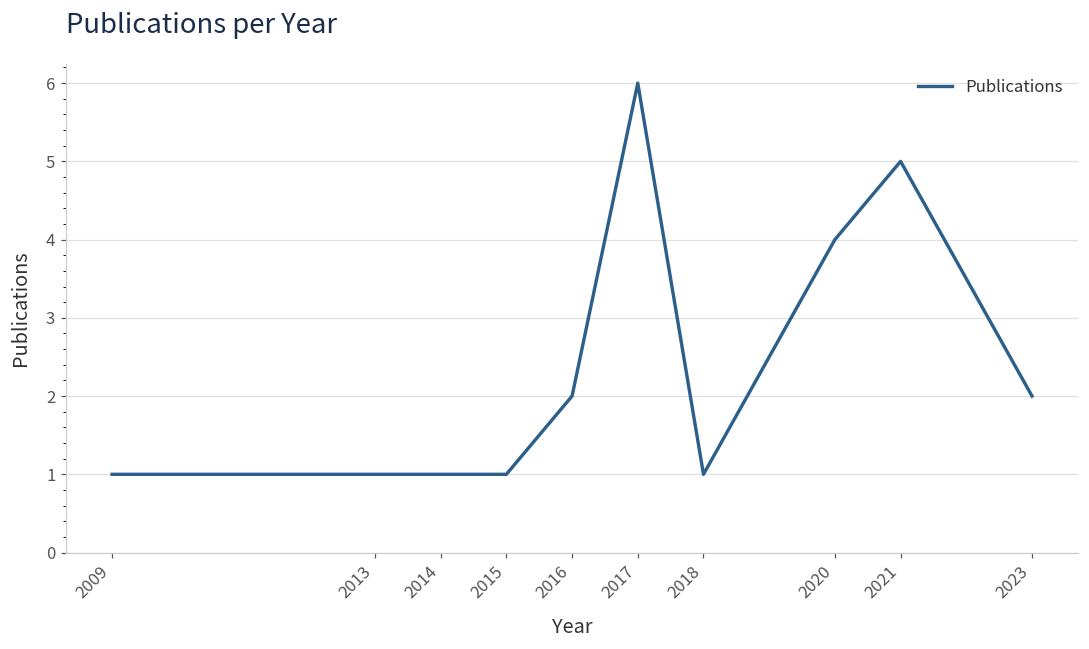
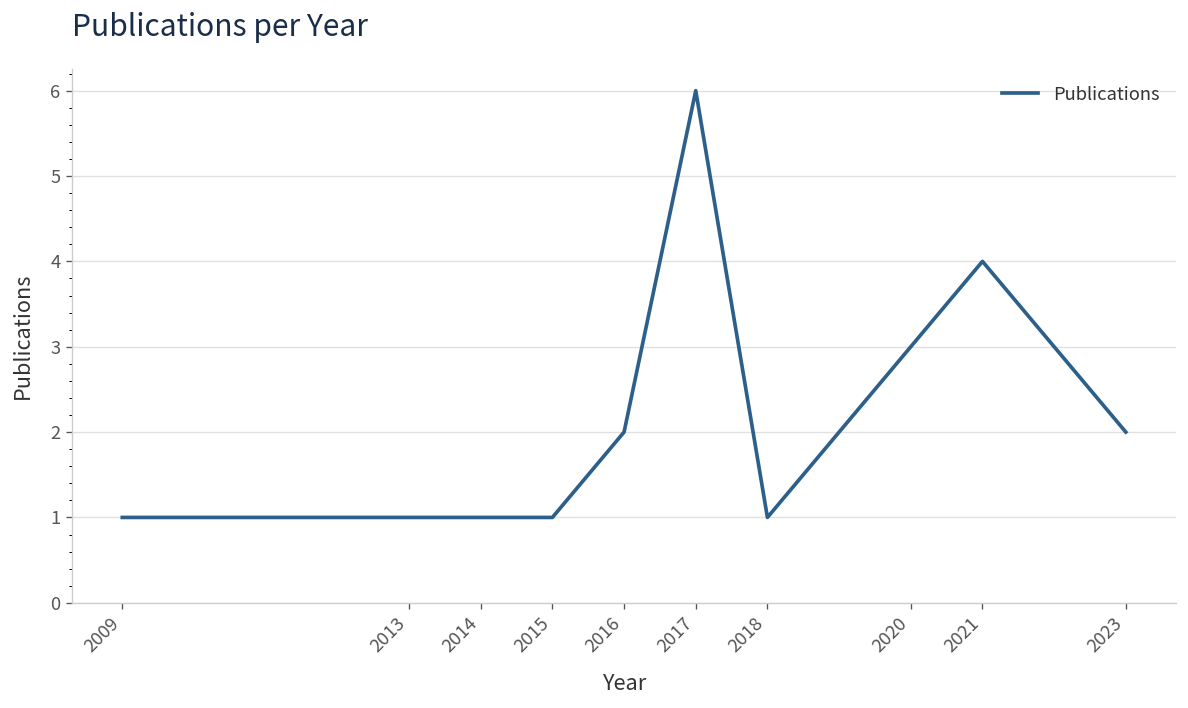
  {
    "2009": 1,
    "2013": 1,
    "2014": 1,
    "2015": 1,
    "2016": 2,
    "2017": 6,
    "2018": 1,
-   "2020": 4,
-   "2021": 5,
+   "2020": 3,
+   "2021": 4,
    "2023": 2
  }
